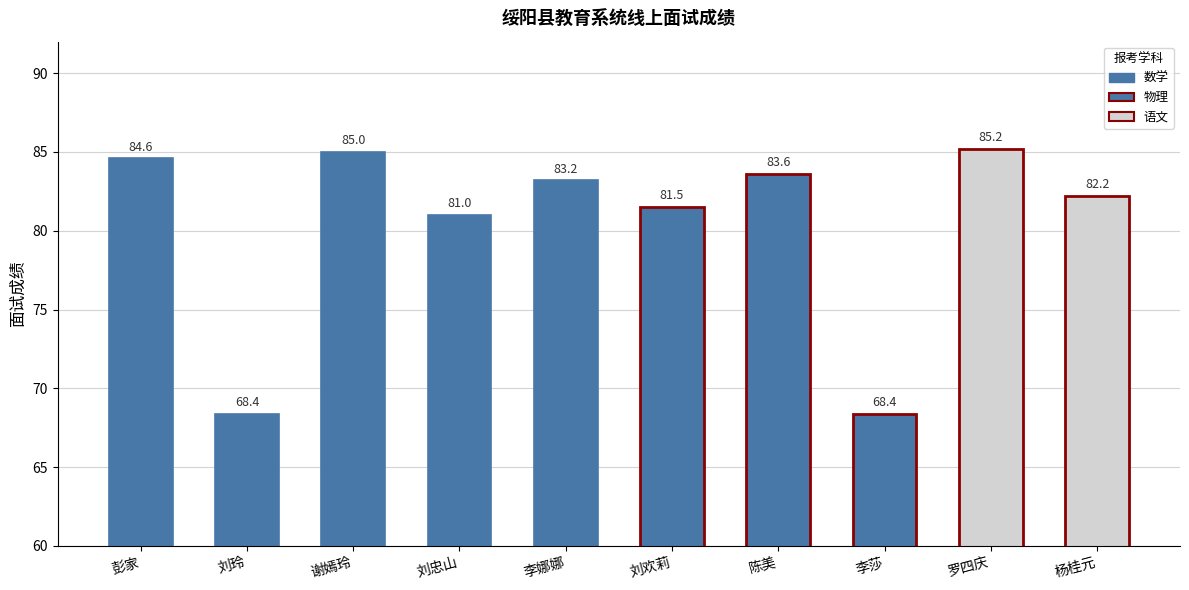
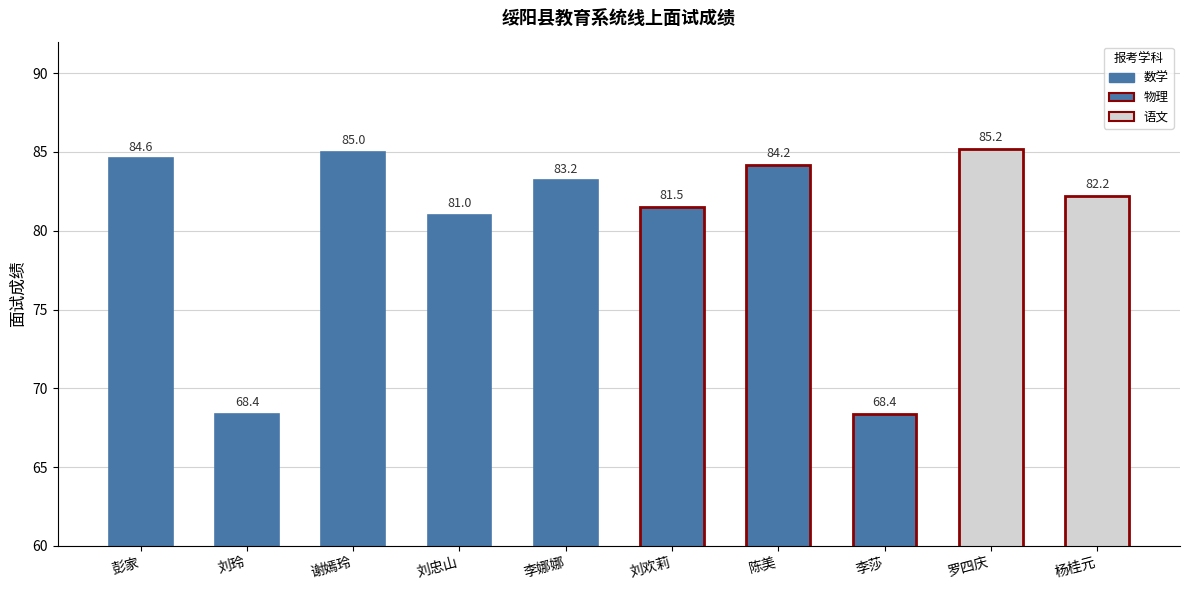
  {
    "彭家": 84.6,
    "刘玲": 68.4,
    "谢嫣玲": 85.0,
    "刘忠山": 81.0,
    "李娜娜": 83.2,
    "刘欢莉": 81.5,
-   "陈美": 83.6,
+   "陈美": 84.2,
    "李莎": 68.4,
    "罗四庆": 85.2,
    "杨桂元": 82.2
  }
